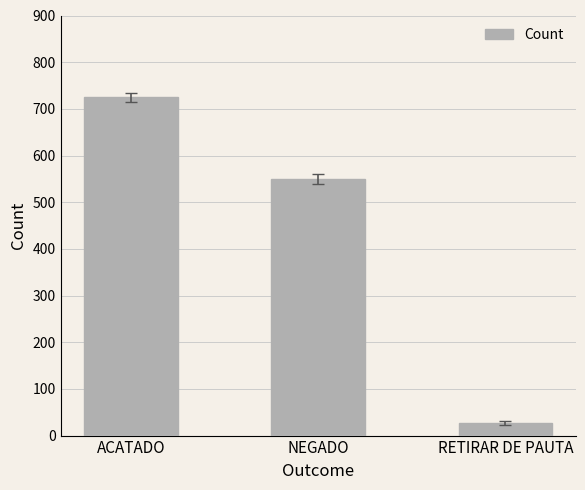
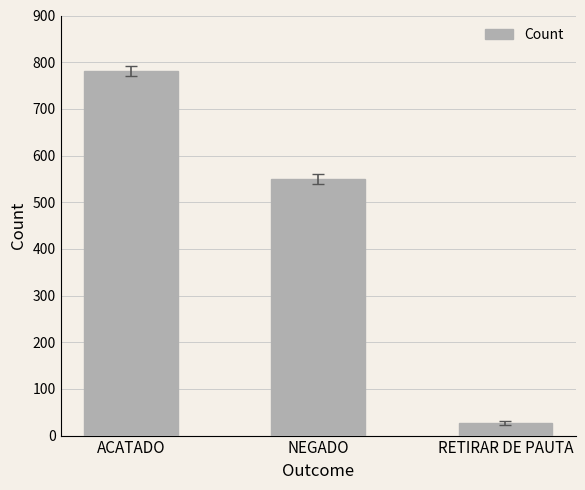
  {
    "Count": {
-     "ACATADO": 730,
+     "ACATADO": 780,
      "NEGADO": 550,
      "RETIRAR DE PAUTA": 30
    }
  }
